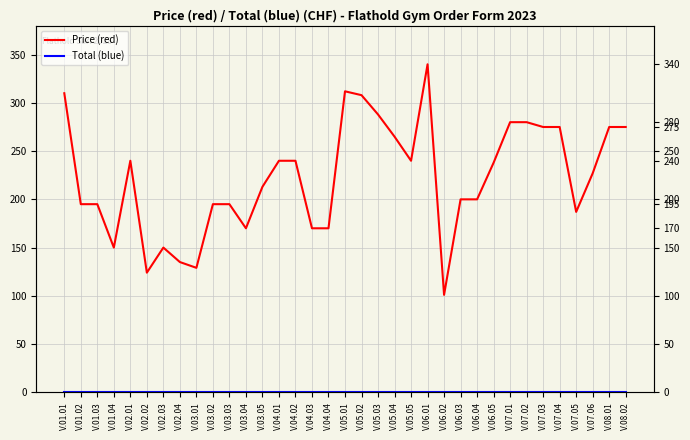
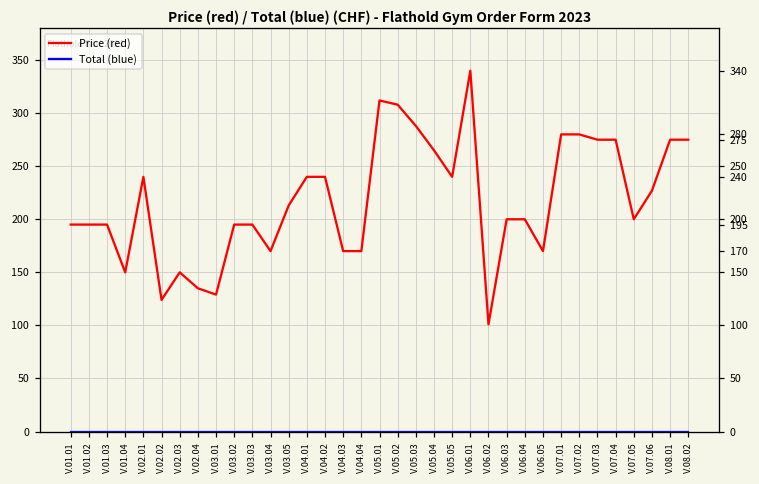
  {
    "Price (red)": {
-     "V.01.01": 310,
+     "V.01.01": 200,
      "V.01.02": 200,
      "V.01.03": 200,
      "V.01.04": 150,
      "V.02.01": 240,
      "V.02.02": 120,
      "V.02.03": 150,
      "V.02.04": 140,
      "V.03.01": 130,
      "V.03.02": 200,
      "V.03.03": 200,
      "V.03.04": 170,
      "V.03.05": 210,
      "V.04.01": 240,
      "V.04.02": 240,
      "V.04.03": 170,
      "V.04.04": 170,
      "V.05.01": 310,
      "V.05.02": 310,
      "V.05.03": 290,
      "V.05.04": 270,
      "V.05.05": 240,
      "V.06.01": 340,
      "V.06.02": 100,
      "V.06.03": 200,
      "V.06.04": 200,
-     "V.06.05": 240,
+     "V.06.05": 170,
      "V.07.01": 280,
      "V.07.02": 280,
      "V.07.03": 280,
      "V.07.04": 280,
-     "V.07.05": 190,
+     "V.07.05": 200,
      "V.07.06": 230,
      "V.08.01": 280,
      "V.08.02": 280
    },
    "Total (blue)": {
      "V.01.01": 0,
      "V.01.02": 0,
      "V.01.03": 0,
      "V.01.04": 0,
      "V.02.01": 0,
      "V.02.02": 0,
      "V.02.03": 0,
      "V.02.04": 0,
      "V.03.01": 0,
      "V.03.02": 0,
      "V.03.03": 0,
      "V.03.04": 0,
      "V.03.05": 0,
      "V.04.01": 0,
      "V.04.02": 0,
      "V.04.03": 0,
      "V.04.04": 0,
      "V.05.01": 0,
      "V.05.02": 0,
      "V.05.03": 0,
      "V.05.04": 0,
      "V.05.05": 0,
      "V.06.01": 0,
      "V.06.02": 0,
      "V.06.03": 0,
      "V.06.04": 0,
      "V.06.05": 0,
      "V.07.01": 0,
      "V.07.02": 0,
      "V.07.03": 0,
      "V.07.04": 0,
      "V.07.05": 0,
      "V.07.06": 0,
      "V.08.01": 0,
      "V.08.02": 0
    }
  }
